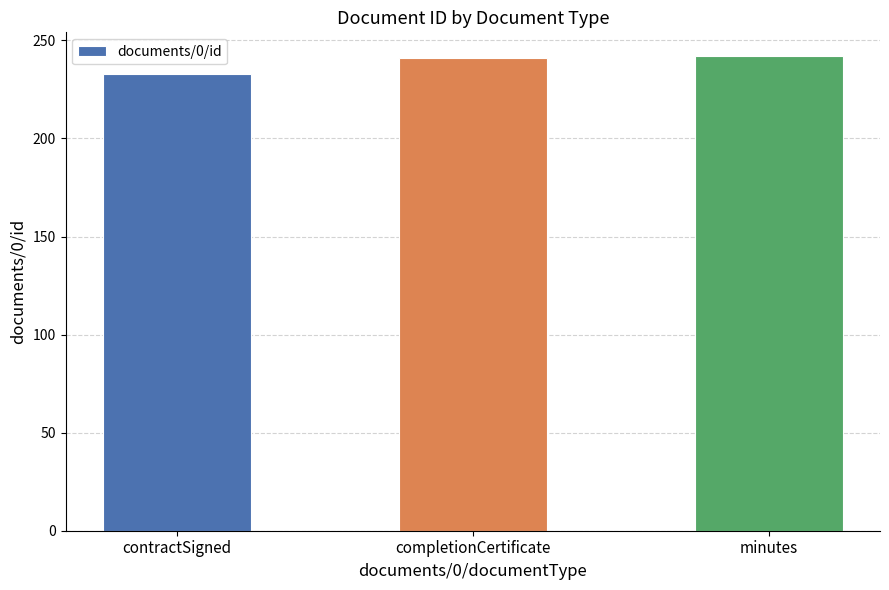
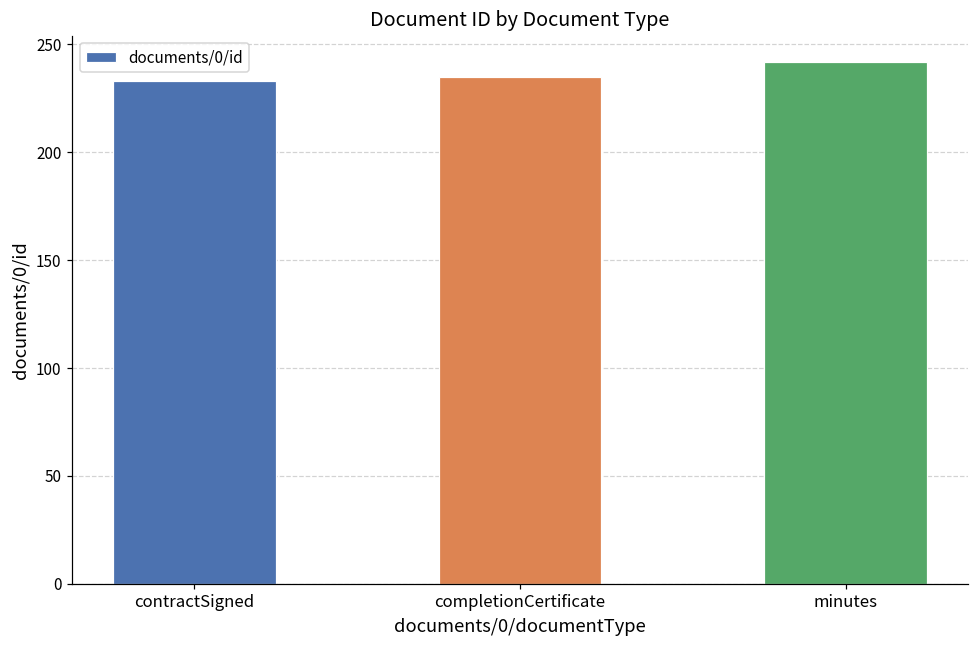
  {
    "contractSigned": 233,
-   "completionCertificate": 241,
+   "completionCertificate": 235,
    "minutes": 242
  }
